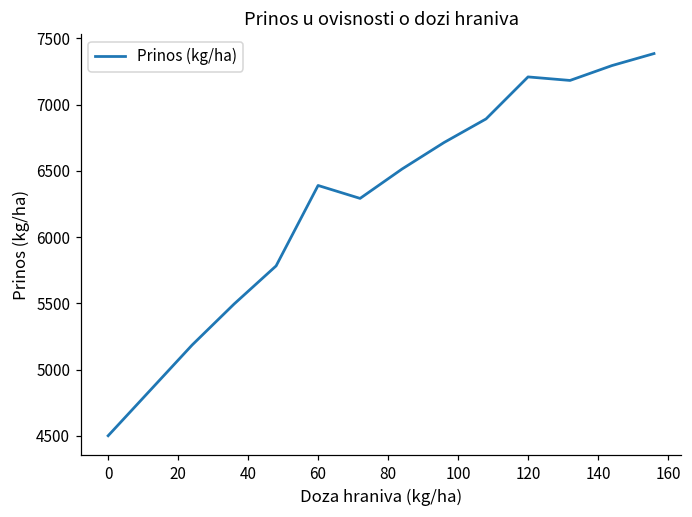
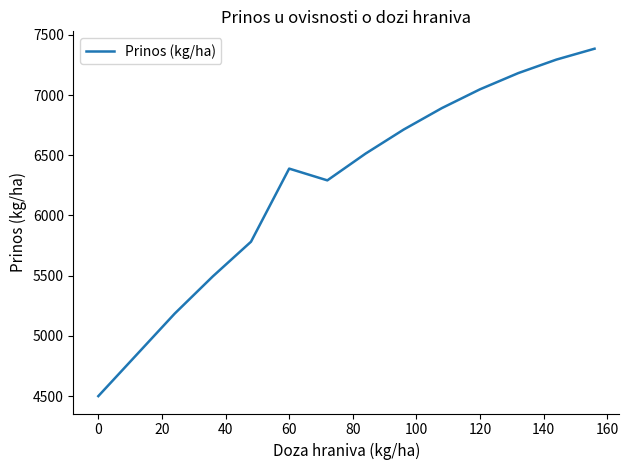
  {
    "0": 4500,
    "60": 6390,
-   "120": 7210
+   "120": 7050
  }
